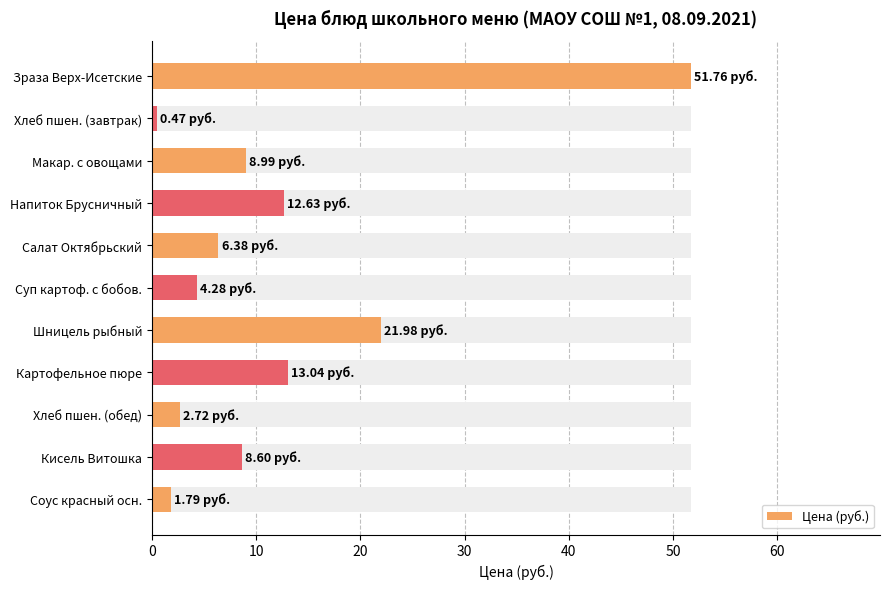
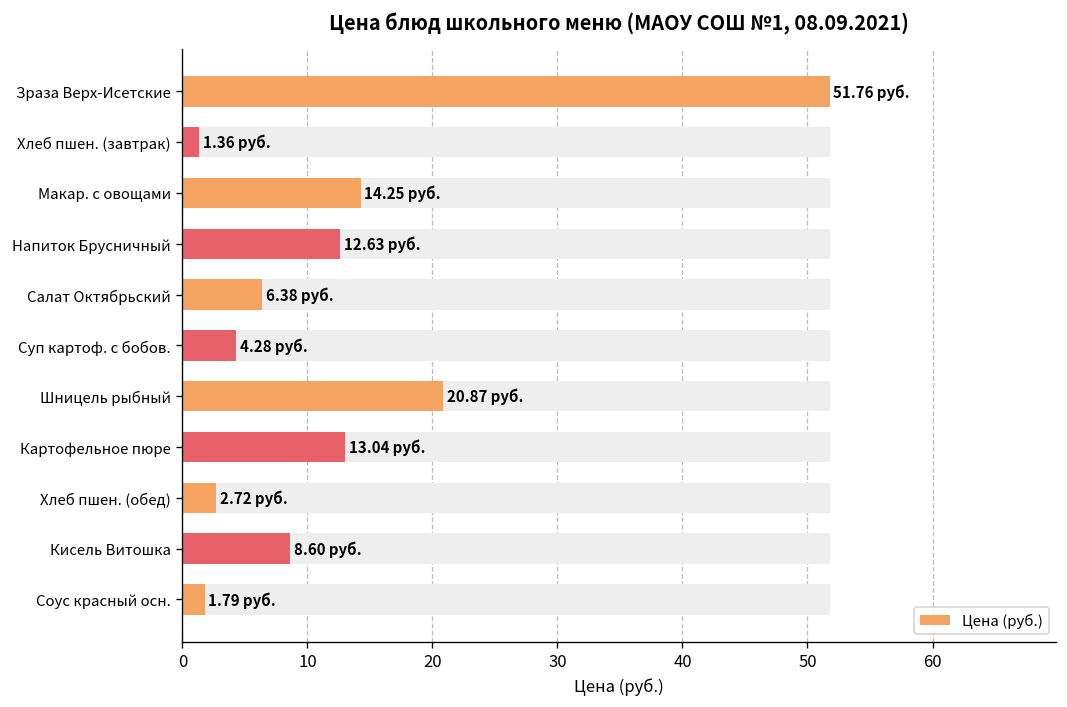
  {
    "Цена (руб.)": {
      "Зраза Верх-Исетские": 51.76,
-     "Хлеб пшен. (завтрак)": 0.47,
-     "Макар. с овощами": 8.99,
-     "Шницель рыбный": 21.98
+     "Хлеб пшен. (завтрак)": 1.36,
+     "Макар. с овощами": 14.25,
+     "Шницель рыбный": 20.87
    }
  }
